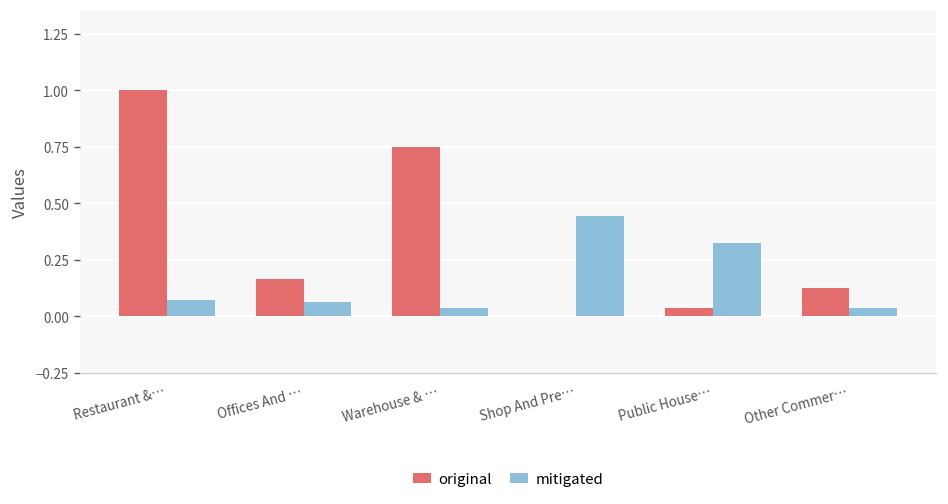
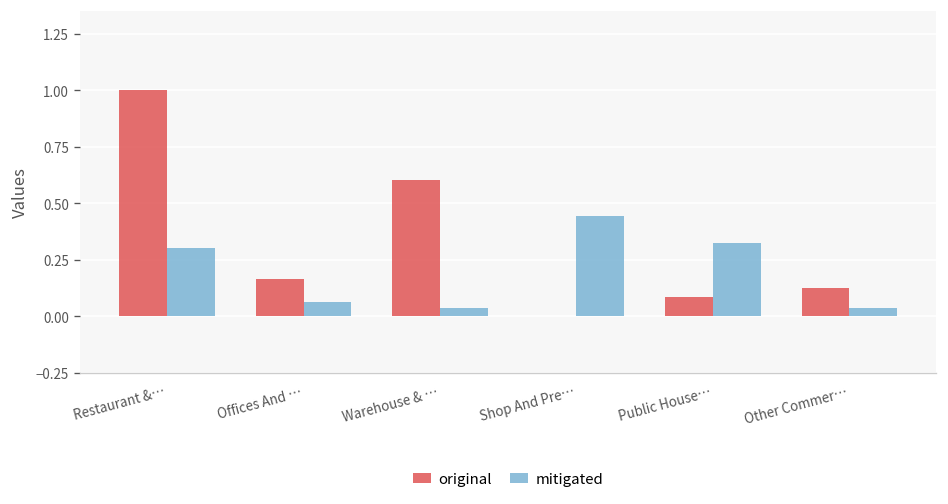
  {
    "original": {
      "Restaurant &…": 1.00,
      "Offices And …": 0.17,
-     "Warehouse & …": 0.75,
-     "Public House…": 0.04,
+     "Warehouse & …": 0.60,
+     "Public House…": 0.08,
      "Other Commer…": 0.12
    },
    "mitigated": {
-     "Restaurant &…": 0.07,
+     "Restaurant &…": 0.30,
      "Offices And …": 0.06,
      "Warehouse & …": 0.03,
      "Shop And Pre…": 0.44,
      "Public House…": 0.33,
      "Other Commer…": 0.04
    }
  }
